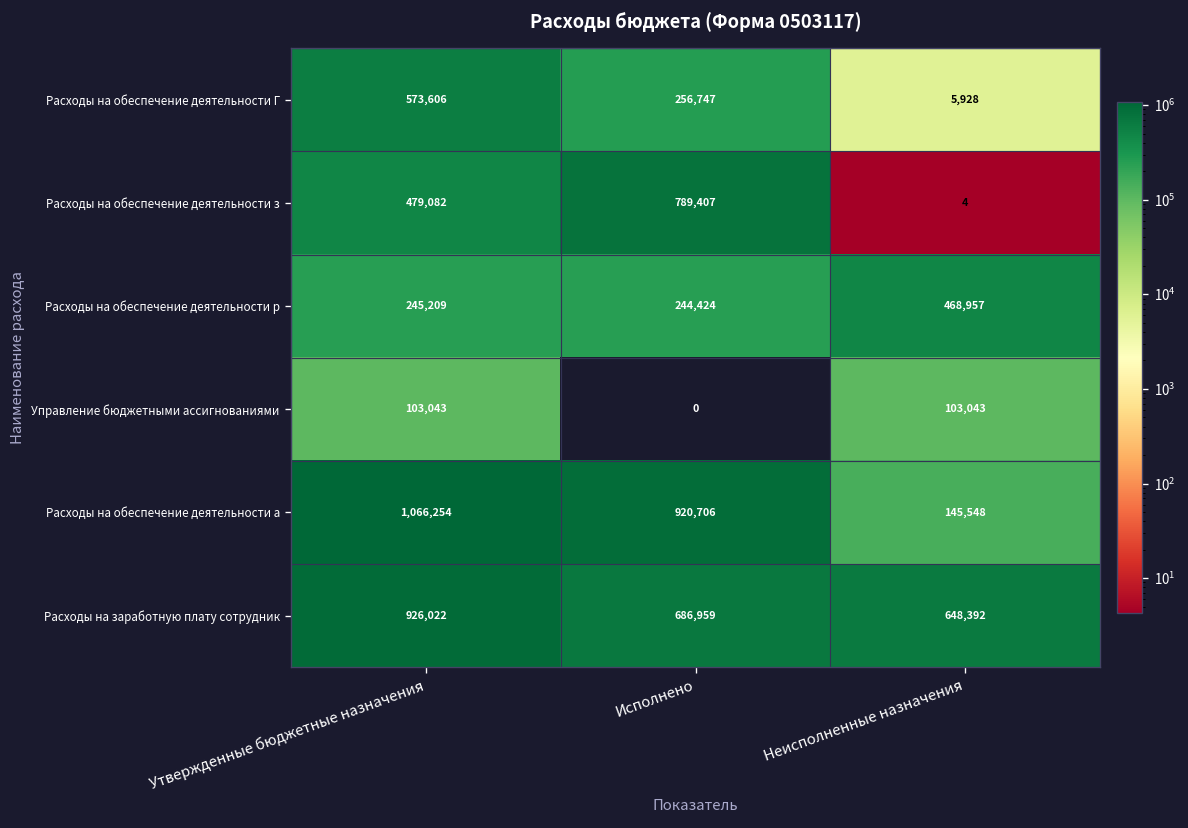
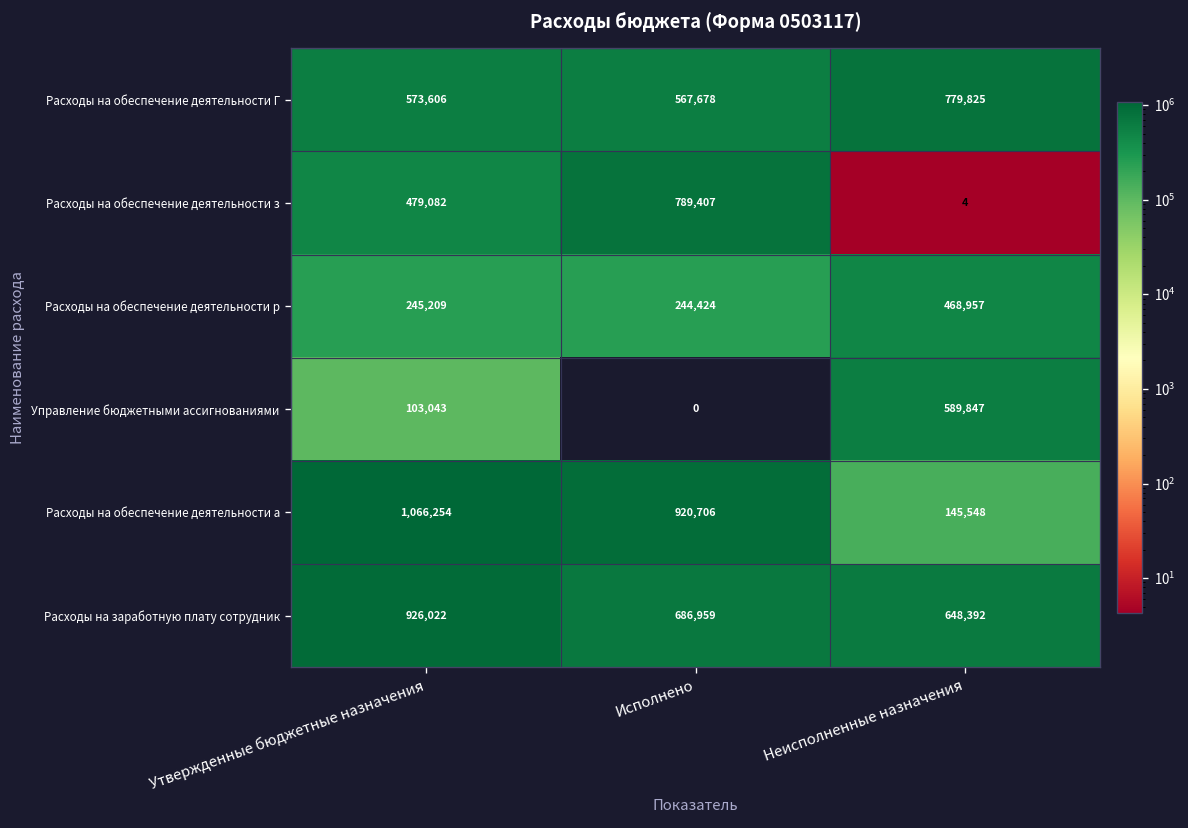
  {
    "Расходы на обеспечение деятельности Г": {
      "Утвержденные бюджетные назначения": "573,606",
-     "Исполнено": "256,747",
-     "Неисполненные назначения": "5,928"
+     "Исполнено": "567,678",
+     "Неисполненные назначения": "779,825"
    },
    "Расходы на обеспечение деятельности з": {
      "Утвержденные бюджетные назначения": "479,082",
      "Исполнено": "789,407",
      "Неисполненные назначения": "4"
    },
    "Расходы на обеспечение деятельности р": {
      "Утвержденные бюджетные назначения": "245,209",
      "Исполнено": "244,424",
      "Неисполненные назначения": "468,957"
    },
    "Управление бюджетными ассигнованиями": {
      "Утвержденные бюджетные назначения": "103,043",
      "Исполнено": "0",
-     "Неисполненные назначения": "103,043"
+     "Неисполненные назначения": "589,847"
    },
    "Расходы на обеспечение деятельности а": {
      "Утвержденные бюджетные назначения": "1,066,254",
      "Исполнено": "920,706",
      "Неисполненные назначения": "145,548"
    },
    "Расходы на заработную плату сотрудник": {
      "Утвержденные бюджетные назначения": "926,022",
      "Исполнено": "686,959",
      "Неисполненные назначения": "648,392"
    }
  }
